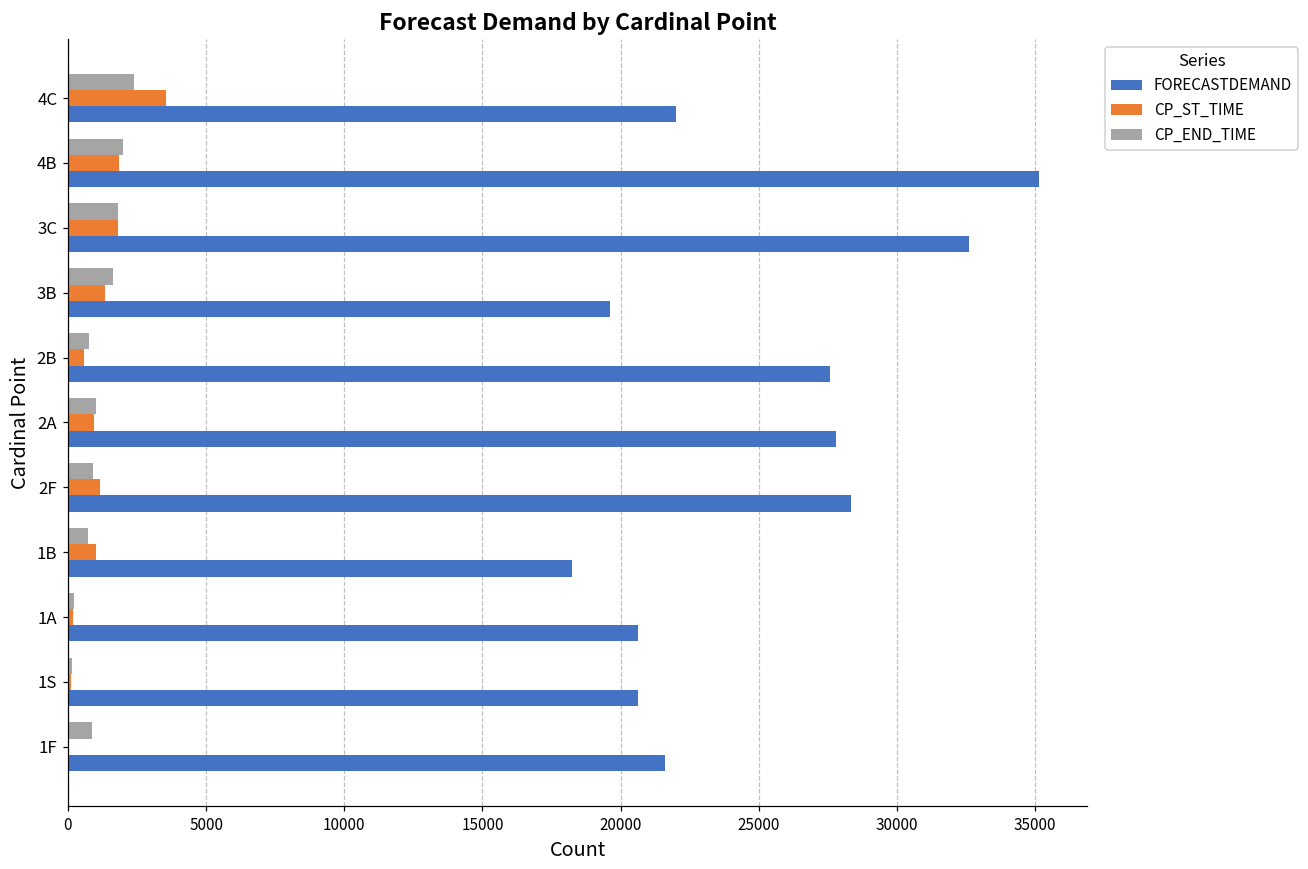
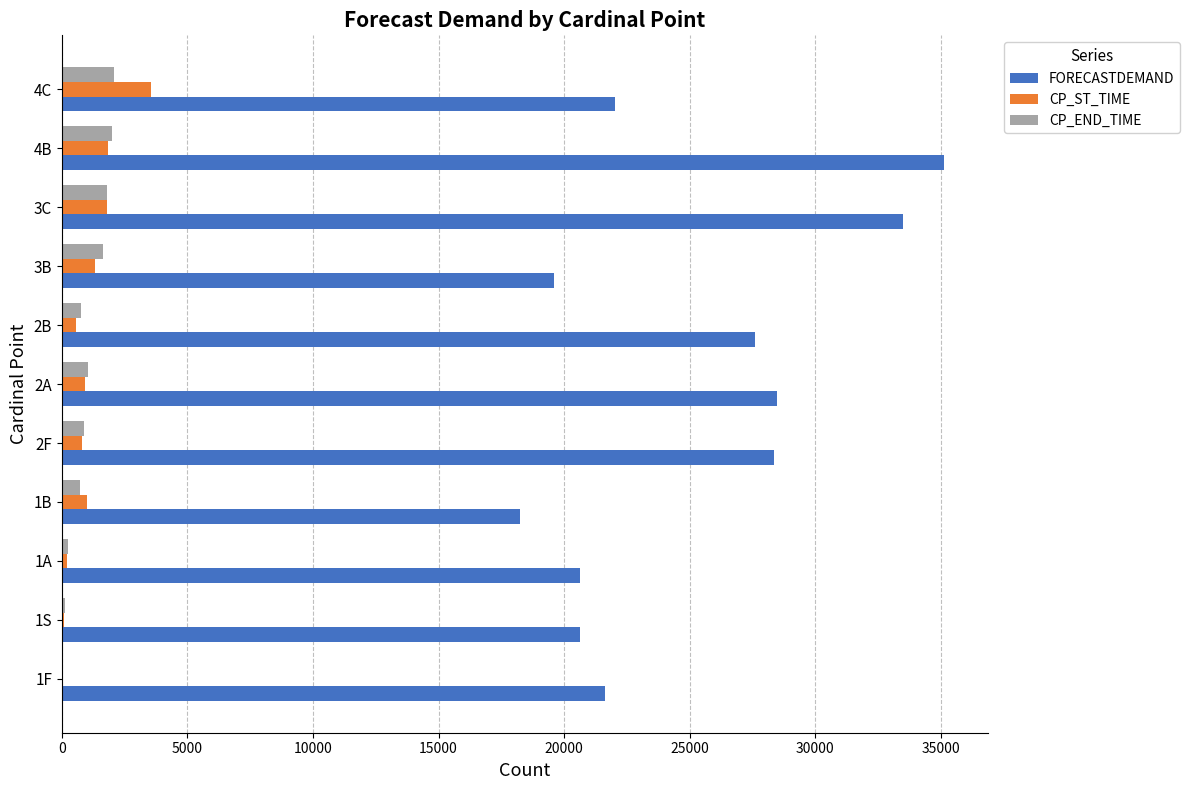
  {
    "FORECASTDEMAND": {
      "4C": 22000,
      "4B": 35100,
-     "3C": 32600,
+     "3C": 33500,
      "3B": 19600,
      "2B": 27600,
-     "2A": 27800,
+     "2A": 28500,
      "2F": 28300,
      "1B": 18200,
      "1A": 20600,
      "1S": 20600,
      "1F": 21600
    },
    "CP_ST_TIME": {
      "4C": 3500,
      "4B": 1800,
      "3C": 1800,
      "3B": 1300,
      "2B": 600,
      "2A": 900,
-     "2F": 1200,
+     "2F": 800,
      "1B": 1000,
      "1A": 200,
      "1S": 100
    },
    "CP_END_TIME": {
-     "4C": 2400,
+     "4C": 2100,
      "4B": 2000,
      "3C": 1800,
      "3B": 1600,
      "2B": 800,
      "2A": 1000,
      "2F": 900,
      "1B": 700,
      "1A": 200,
      "1S": 100,
-     "1F": 900
+     "1F": 0
    }
  }
